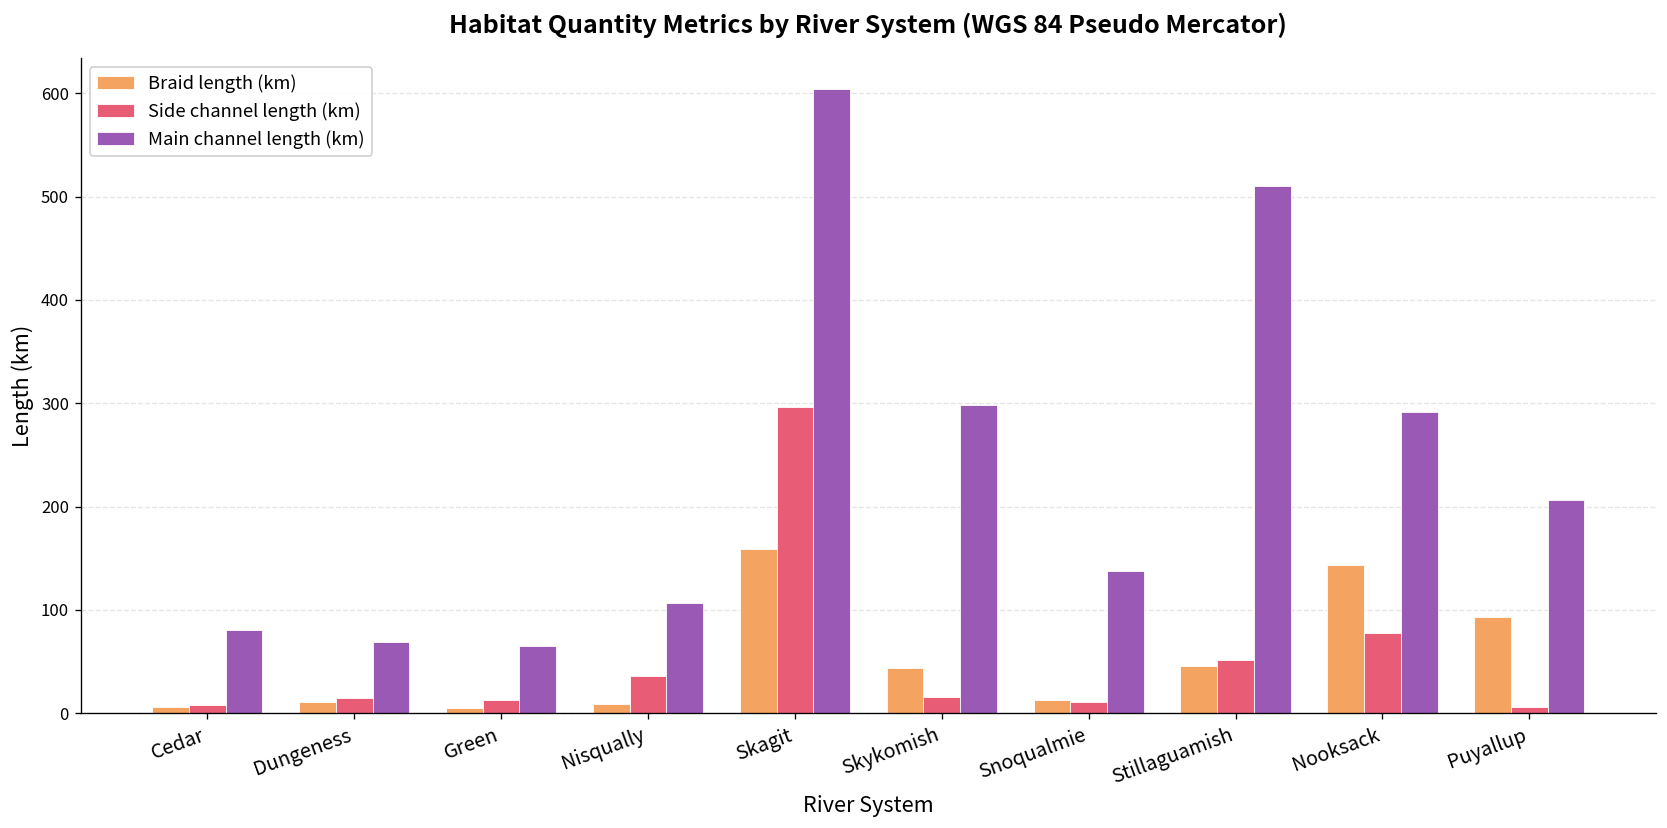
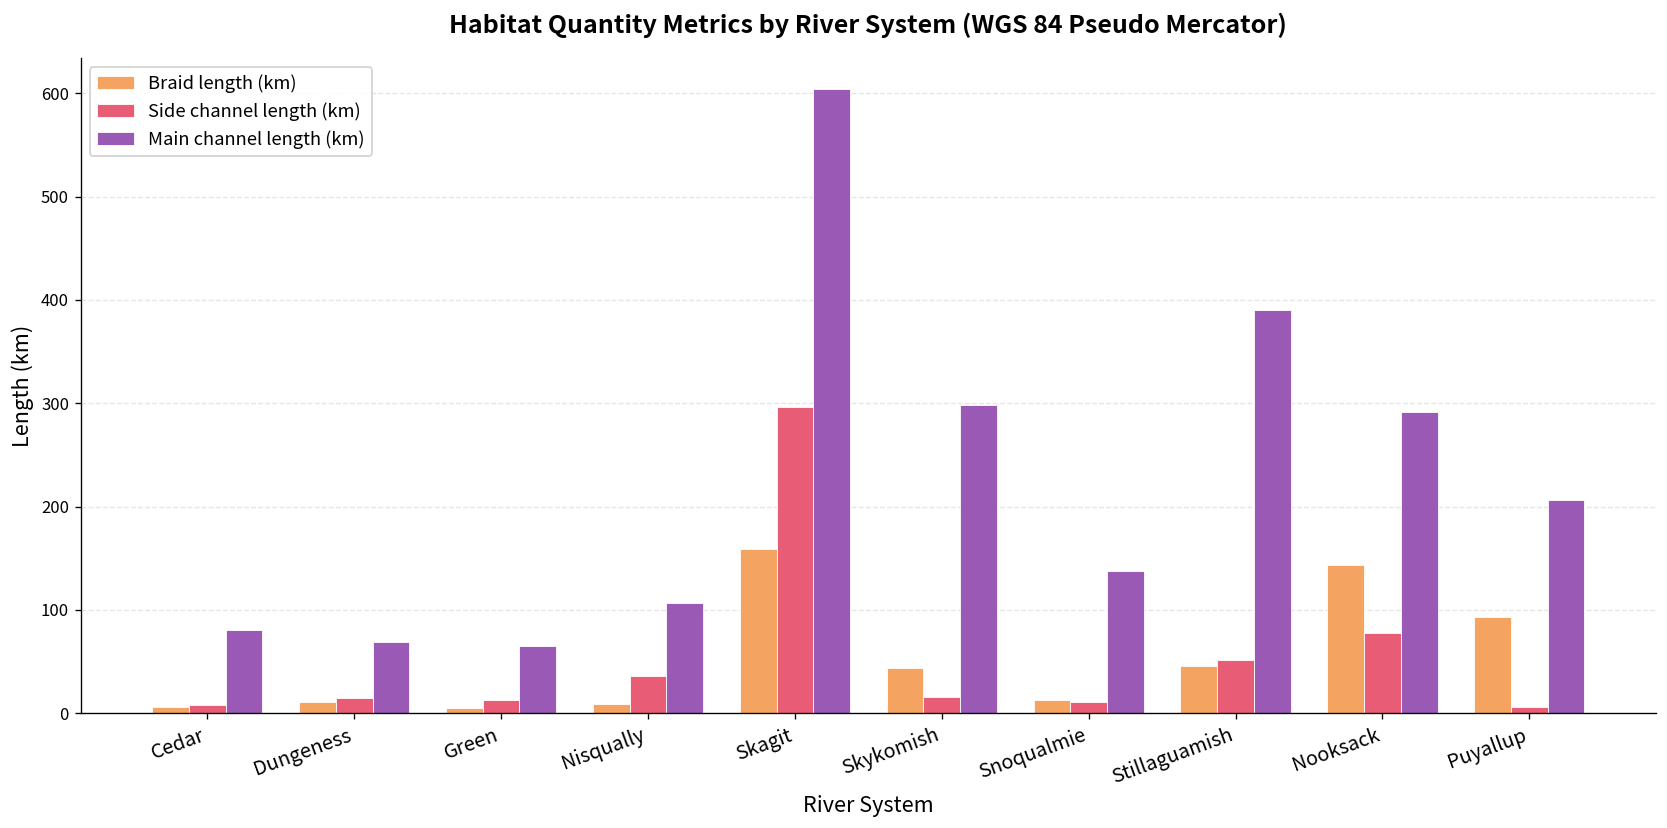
  {
    "Braid length (km)": {
      "Cedar": 10,
      "Dungeness": 10,
      "Green": 10,
      "Nisqually": 10,
      "Skagit": 160,
      "Skykomish": 40,
      "Snoqualmie": 10,
      "Stillaguamish": 50,
      "Nooksack": 140,
      "Puyallup": 90
    },
    "Side channel length (km)": {
      "Cedar": 10,
      "Dungeness": 10,
      "Green": 10,
      "Nisqually": 40,
      "Skagit": 300,
      "Skykomish": 20,
      "Snoqualmie": 10,
      "Stillaguamish": 50,
      "Nooksack": 80,
      "Puyallup": 10
    },
    "Main channel length (km)": {
      "Cedar": 80,
      "Dungeness": 70,
      "Green": 70,
      "Nisqually": 110,
      "Skagit": 600,
      "Skykomish": 300,
      "Snoqualmie": 140,
-     "Stillaguamish": 510,
+     "Stillaguamish": 390,
      "Nooksack": 290,
      "Puyallup": 210
    }
  }
